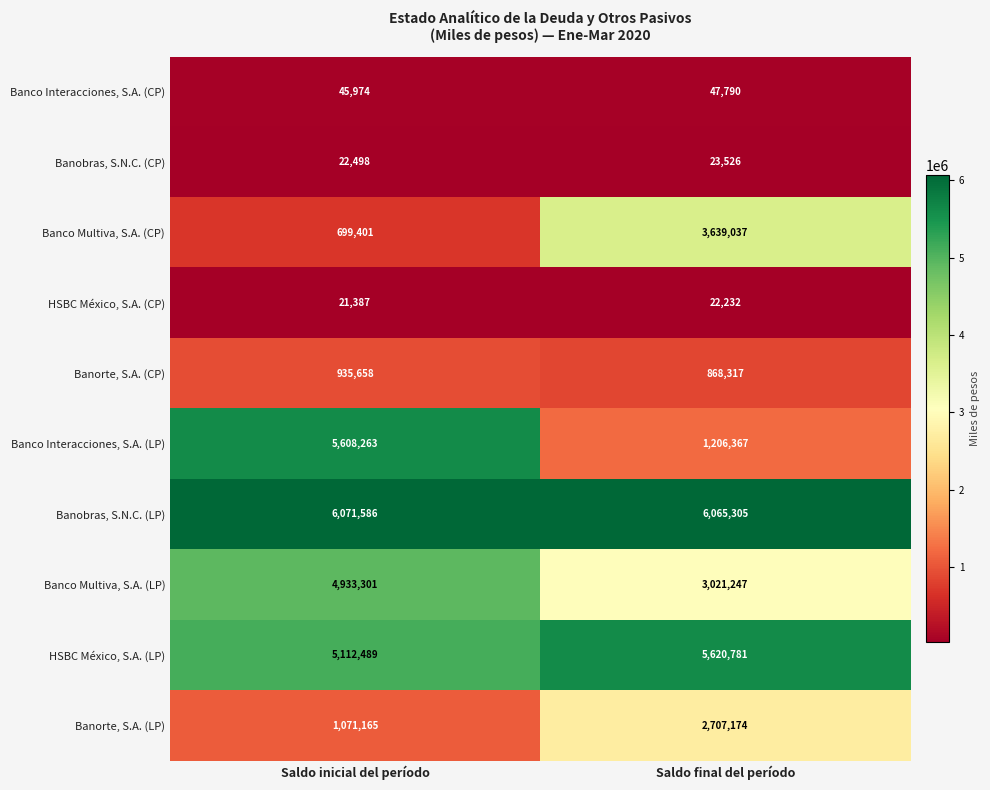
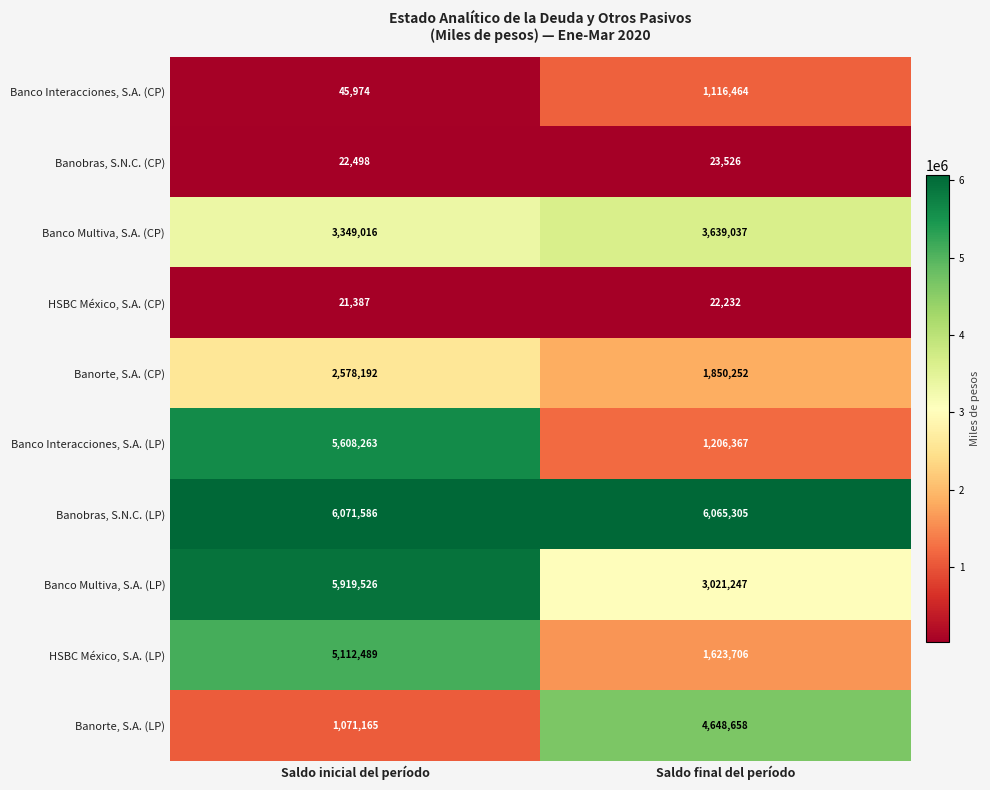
  {
    "Banco Interacciones, S.A. (CP)": {
      "Saldo inicial del período": "45,974",
-     "Saldo final del período": "47,790"
+     "Saldo final del período": "1,116,464"
    },
    "Banobras, S.N.C. (CP)": {
      "Saldo inicial del período": "22,498",
      "Saldo final del período": "23,526"
    },
    "Banco Multiva, S.A. (CP)": {
-     "Saldo inicial del período": "699,401",
+     "Saldo inicial del período": "3,349,016",
      "Saldo final del período": "3,639,037"
    },
    "HSBC México, S.A. (CP)": {
      "Saldo inicial del período": "21,387",
      "Saldo final del período": "22,232"
    },
    "Banorte, S.A. (CP)": {
-     "Saldo inicial del período": "935,658",
-     "Saldo final del período": "868,317"
+     "Saldo inicial del período": "2,578,192",
+     "Saldo final del período": "1,850,252"
    },
    "Banco Interacciones, S.A. (LP)": {
      "Saldo inicial del período": "5,608,263",
      "Saldo final del período": "1,206,367"
    },
    "Banobras, S.N.C. (LP)": {
      "Saldo inicial del período": "6,071,586",
      "Saldo final del período": "6,065,305"
    },
    "Banco Multiva, S.A. (LP)": {
-     "Saldo inicial del período": "4,933,301",
+     "Saldo inicial del período": "5,919,526",
      "Saldo final del período": "3,021,247"
    },
    "HSBC México, S.A. (LP)": {
      "Saldo inicial del período": "5,112,489",
-     "Saldo final del período": "5,620,781"
+     "Saldo final del período": "1,623,706"
    },
    "Banorte, S.A. (LP)": {
      "Saldo inicial del período": "1,071,165",
-     "Saldo final del período": "2,707,174"
+     "Saldo final del período": "4,648,658"
    }
  }
